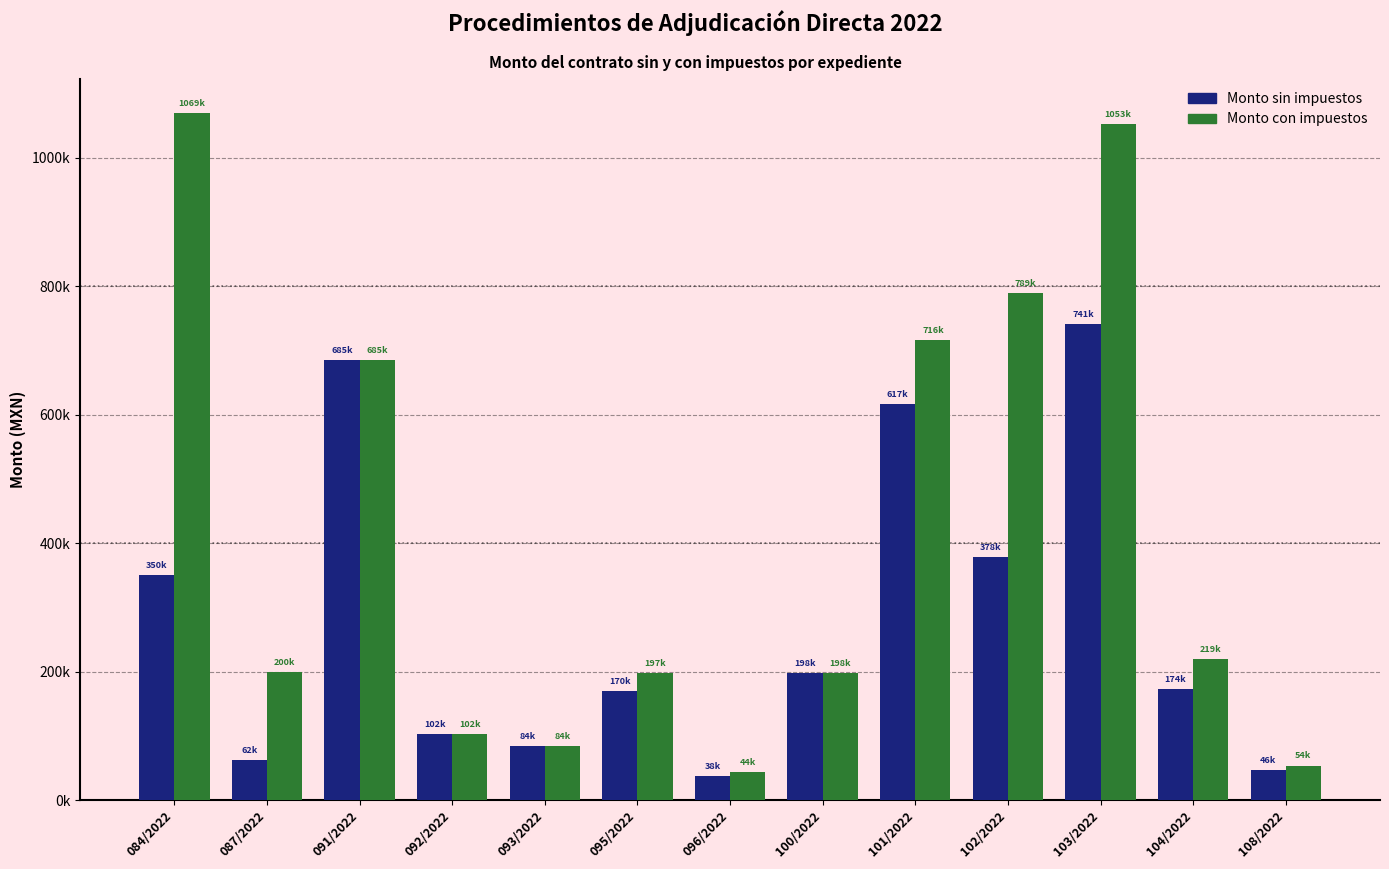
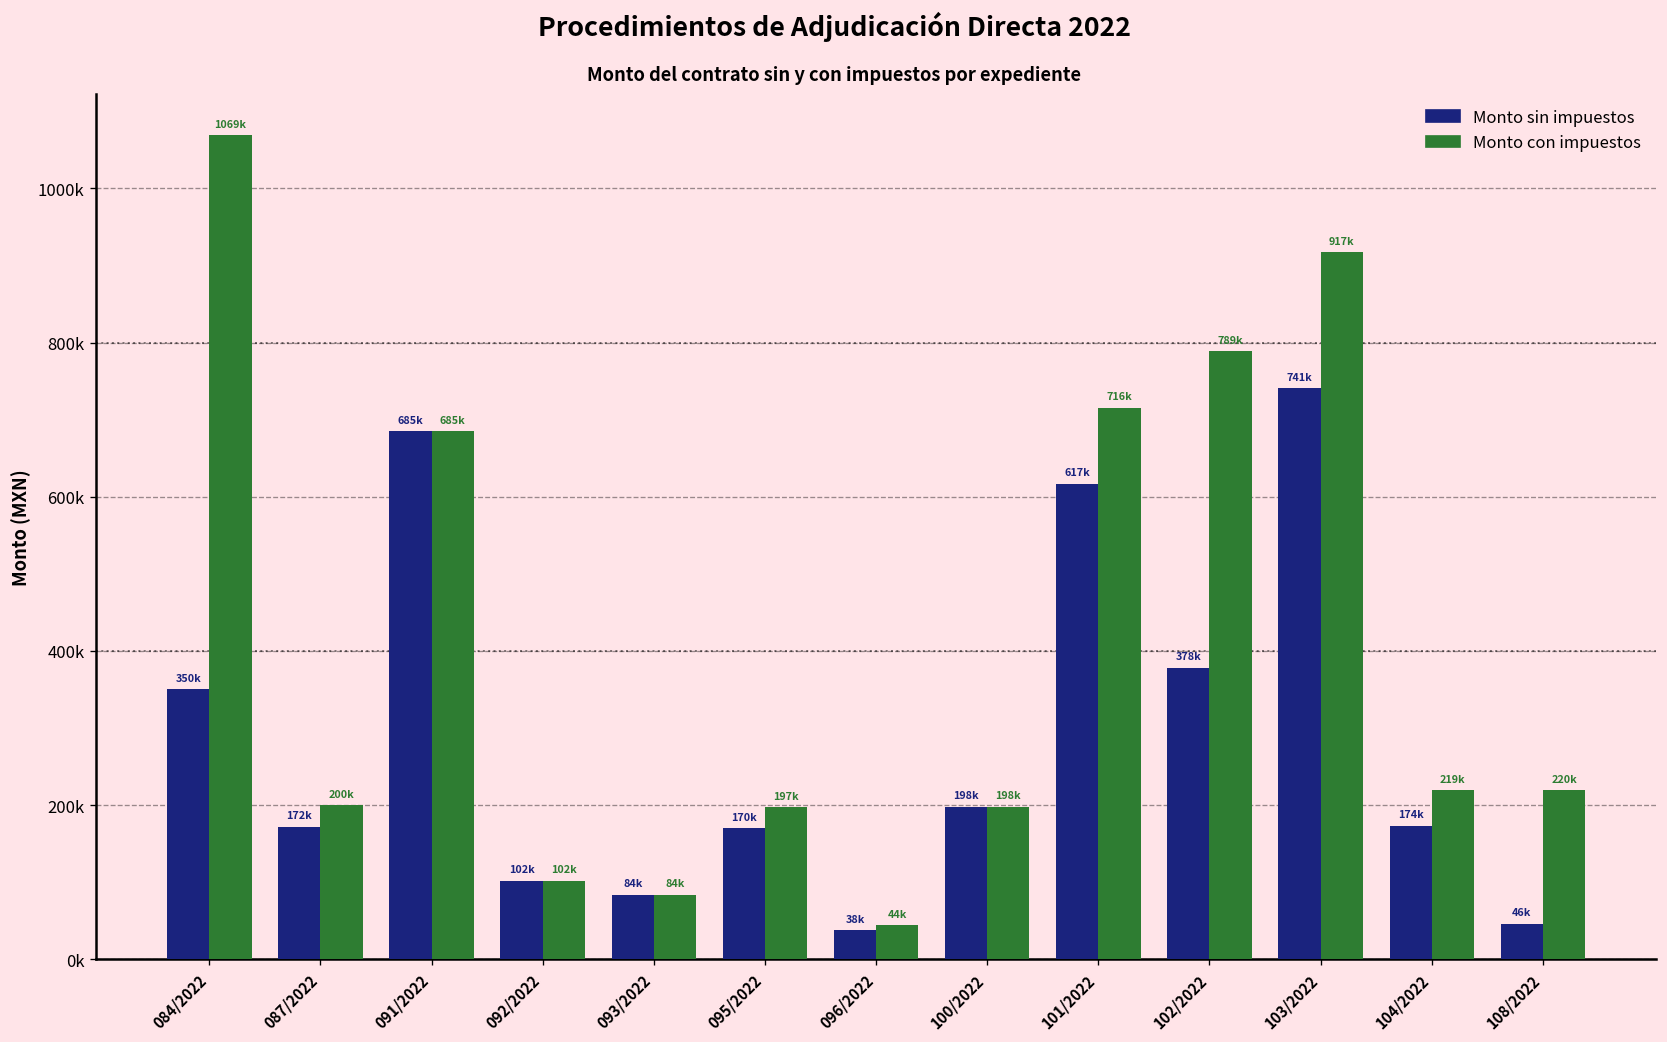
  {
    "Monto sin impuestos": {
      "084/2022": "350k",
-     "087/2022": "62k",
+     "087/2022": "172k",
      "091/2022": "685k",
      "092/2022": "102k",
      "093/2022": "84k",
      "095/2022": "170k",
      "096/2022": "38k",
      "100/2022": "198k",
      "101/2022": "617k",
      "102/2022": "378k",
      "103/2022": "741k",
      "104/2022": "174k",
      "108/2022": "46k"
    },
    "Monto con impuestos": {
      "084/2022": "1069k",
      "087/2022": "200k",
      "091/2022": "685k",
      "092/2022": "102k",
      "093/2022": "84k",
      "095/2022": "197k",
      "096/2022": "44k",
      "100/2022": "198k",
      "101/2022": "716k",
      "102/2022": "789k",
-     "103/2022": "1053k",
+     "103/2022": "917k",
      "104/2022": "219k",
-     "108/2022": "54k"
+     "108/2022": "220k"
    }
  }
